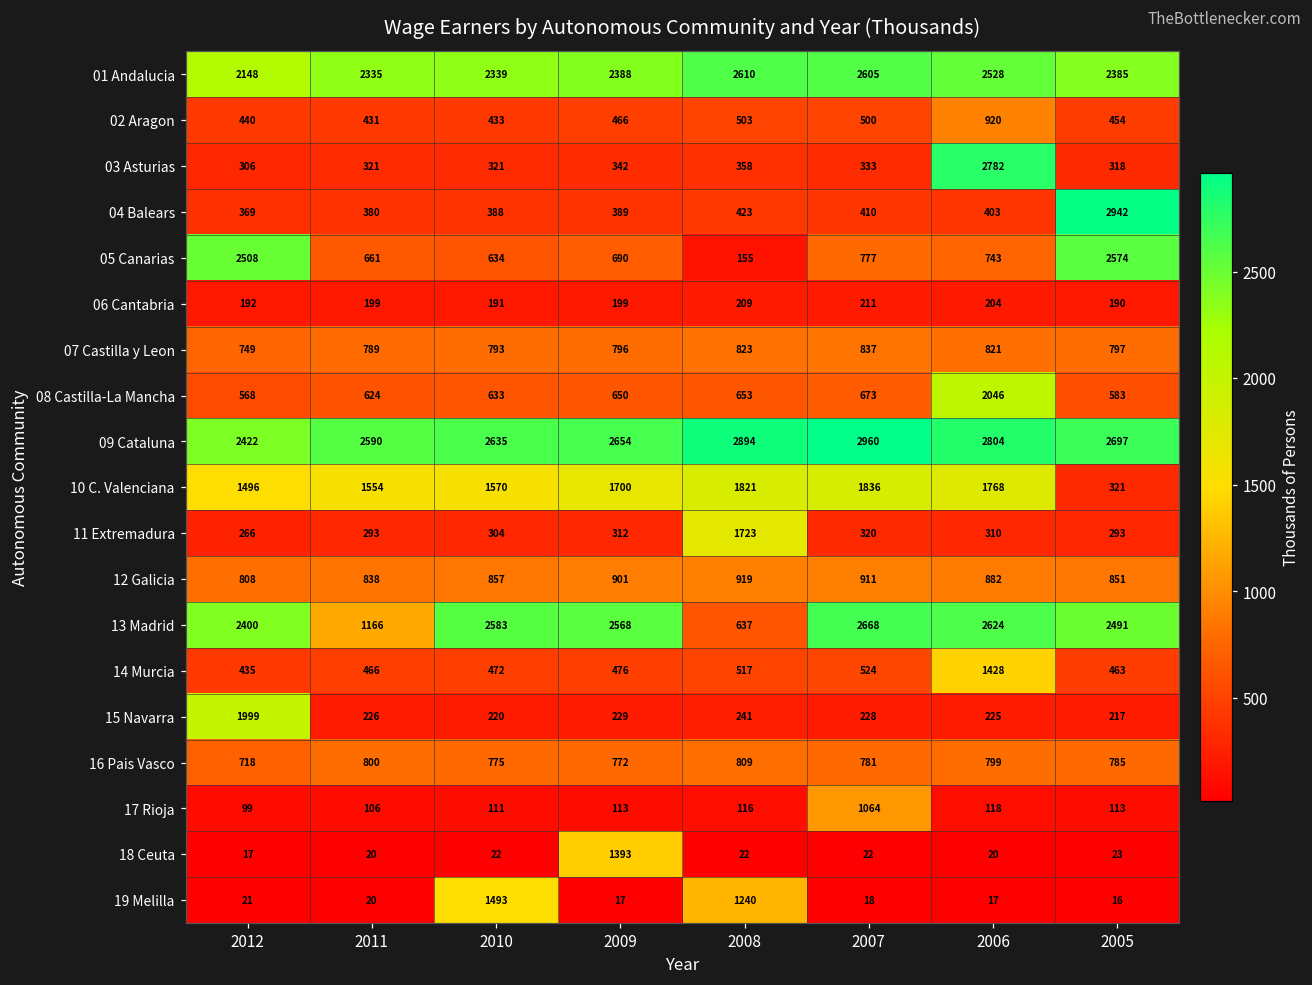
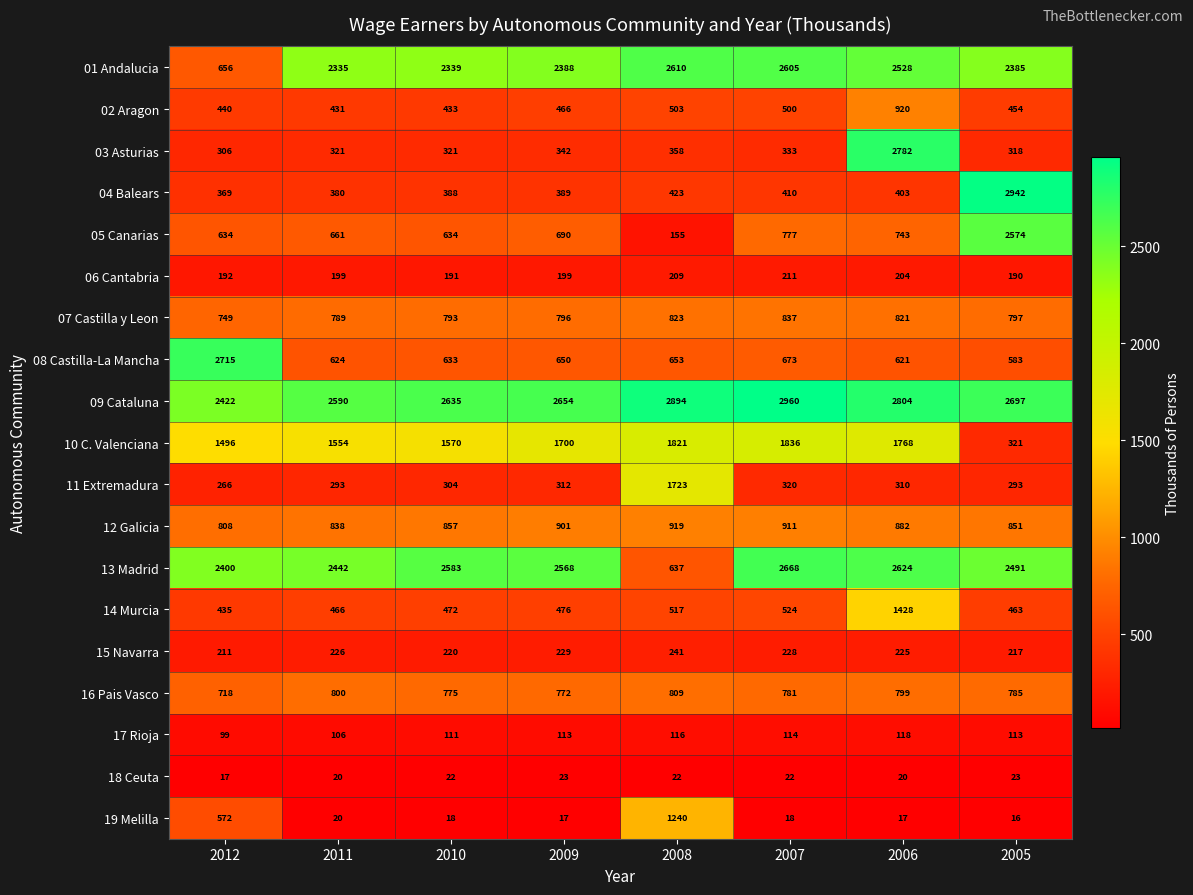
  {
    "01 Andalucia": {
-     "2012": 2148,
+     "2012": 656,
      "2011": 2335,
      "2010": 2339,
      "2009": 2388,
      "2008": 2610,
      "2007": 2605,
      "2006": 2528,
      "2005": 2385
    },
    "02 Aragon": {
      "2012": 440,
      "2011": 431,
      "2010": 433,
      "2009": 466,
      "2008": 503,
      "2007": 500,
      "2006": 920,
      "2005": 454
    },
    "03 Asturias": {
      "2012": 306,
      "2011": 321,
      "2010": 321,
      "2009": 342,
      "2008": 358,
      "2007": 333,
      "2006": 2782,
      "2005": 318
    },
    "04 Balears": {
      "2012": 369,
      "2011": 380,
      "2010": 388,
      "2009": 389,
      "2008": 423,
      "2007": 410,
      "2006": 403,
      "2005": 2942
    },
    "05 Canarias": {
-     "2012": 2508,
+     "2012": 634,
      "2011": 661,
      "2010": 634,
      "2009": 690,
      "2008": 155,
      "2007": 777,
      "2006": 743,
      "2005": 2574
    },
    "06 Cantabria": {
      "2012": 192,
      "2011": 199,
      "2010": 191,
      "2009": 199,
      "2008": 209,
      "2007": 211,
      "2006": 204,
      "2005": 190
    },
    "07 Castilla y Leon": {
      "2012": 749,
      "2011": 789,
      "2010": 793,
      "2009": 796,
      "2008": 823,
      "2007": 837,
      "2006": 821,
      "2005": 797
    },
    "08 Castilla-La Mancha": {
-     "2012": 568,
+     "2012": 2715,
      "2011": 624,
      "2010": 633,
      "2009": 650,
      "2008": 653,
      "2007": 673,
-     "2006": 2046,
+     "2006": 621,
      "2005": 583
    },
    "09 Cataluna": {
      "2012": 2422,
      "2011": 2590,
      "2010": 2635,
      "2009": 2654,
      "2008": 2894,
      "2007": 2960,
      "2006": 2804,
      "2005": 2697
    },
    "10 C. Valenciana": {
      "2012": 1496,
      "2011": 1554,
      "2010": 1570,
      "2009": 1700,
      "2008": 1821,
      "2007": 1836,
      "2006": 1768,
      "2005": 321
    },
    "11 Extremadura": {
      "2012": 266,
      "2011": 293,
      "2010": 304,
      "2009": 312,
      "2008": 1723,
      "2007": 320,
      "2006": 310,
      "2005": 293
    },
    "12 Galicia": {
      "2012": 808,
      "2011": 838,
      "2010": 857,
      "2009": 901,
      "2008": 919,
      "2007": 911,
      "2006": 882,
      "2005": 851
    },
    "13 Madrid": {
      "2012": 2400,
-     "2011": 1166,
+     "2011": 2442,
      "2010": 2583,
      "2009": 2568,
      "2008": 637,
      "2007": 2668,
      "2006": 2624,
      "2005": 2491
    },
    "14 Murcia": {
      "2012": 435,
      "2011": 466,
      "2010": 472,
      "2009": 476,
      "2008": 517,
      "2007": 524,
      "2006": 1428,
      "2005": 463
    },
    "15 Navarra": {
-     "2012": 1999,
+     "2012": 211,
      "2011": 226,
      "2010": 220,
      "2009": 229,
      "2008": 241,
      "2007": 228,
      "2006": 225,
      "2005": 217
    },
    "16 Pais Vasco": {
      "2012": 718,
      "2011": 800,
      "2010": 775,
      "2009": 772,
      "2008": 809,
      "2007": 781,
      "2006": 799,
      "2005": 785
    },
    "17 Rioja": {
      "2012": 99,
      "2011": 106,
      "2010": 111,
      "2009": 113,
      "2008": 116,
-     "2007": 1064,
+     "2007": 114,
      "2006": 118,
      "2005": 113
    },
    "18 Ceuta": {
      "2012": 17,
      "2011": 20,
      "2010": 22,
-     "2009": 1393,
+     "2009": 23,
      "2008": 22,
      "2007": 22,
      "2006": 20,
      "2005": 23
    },
    "19 Melilla": {
-     "2012": 21,
+     "2012": 572,
      "2011": 20,
-     "2010": 1493,
+     "2010": 18,
      "2009": 17,
      "2008": 1240,
      "2007": 18,
      "2006": 17,
      "2005": 16
    }
  }
